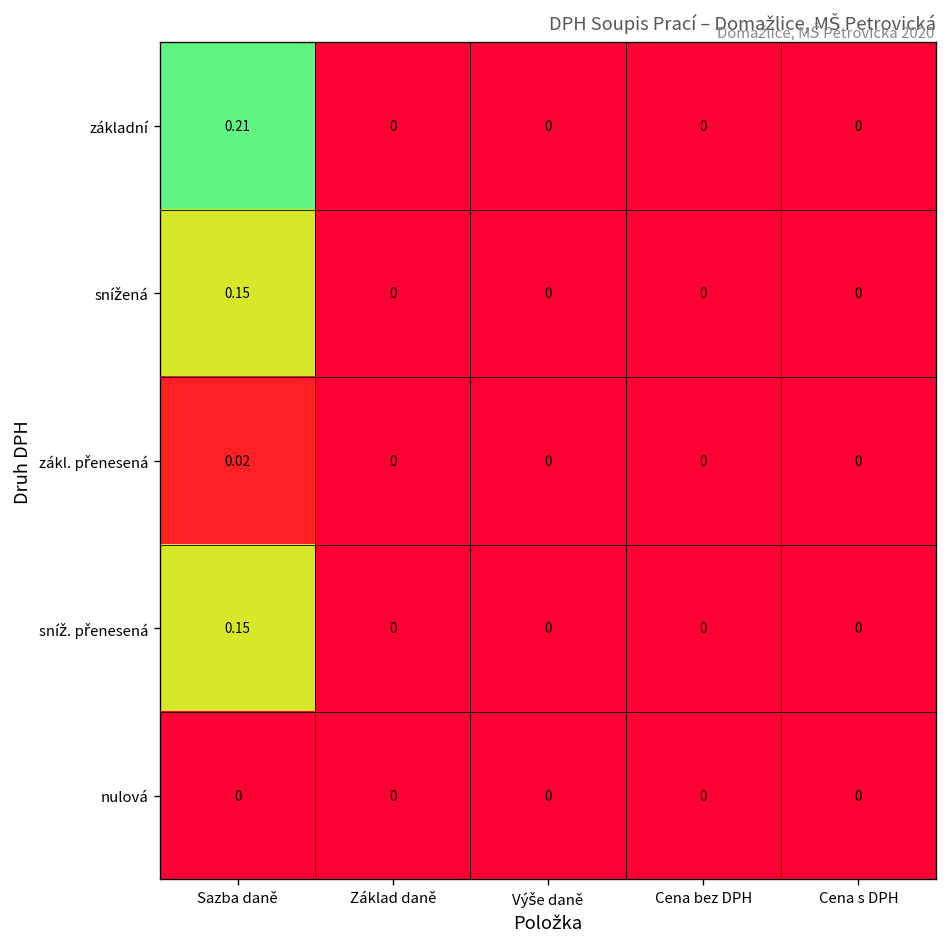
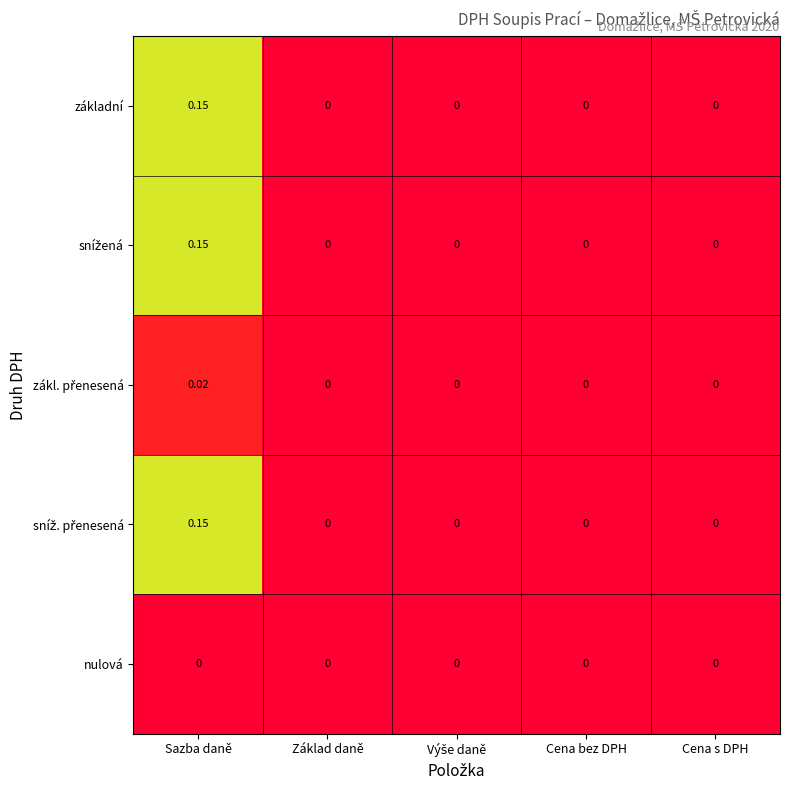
  {
    "základní": {
-     "Sazba daně": 0.21,
+     "Sazba daně": 0.15,
      "Základ daně": 0,
      "Výše daně": 0,
      "Cena bez DPH": 0,
      "Cena s DPH": 0
    },
    "snížená": {
      "Sazba daně": 0.15,
      "Základ daně": 0,
      "Výše daně": 0,
      "Cena bez DPH": 0,
      "Cena s DPH": 0
    },
    "zákl. přenesená": {
      "Sazba daně": 0.02,
      "Základ daně": 0,
      "Výše daně": 0,
      "Cena bez DPH": 0,
      "Cena s DPH": 0
    },
    "sníž. přenesená": {
      "Sazba daně": 0.15,
      "Základ daně": 0,
      "Výše daně": 0,
      "Cena bez DPH": 0,
      "Cena s DPH": 0
    },
    "nulová": {
      "Sazba daně": 0,
      "Základ daně": 0,
      "Výše daně": 0,
      "Cena bez DPH": 0,
      "Cena s DPH": 0
    }
  }
